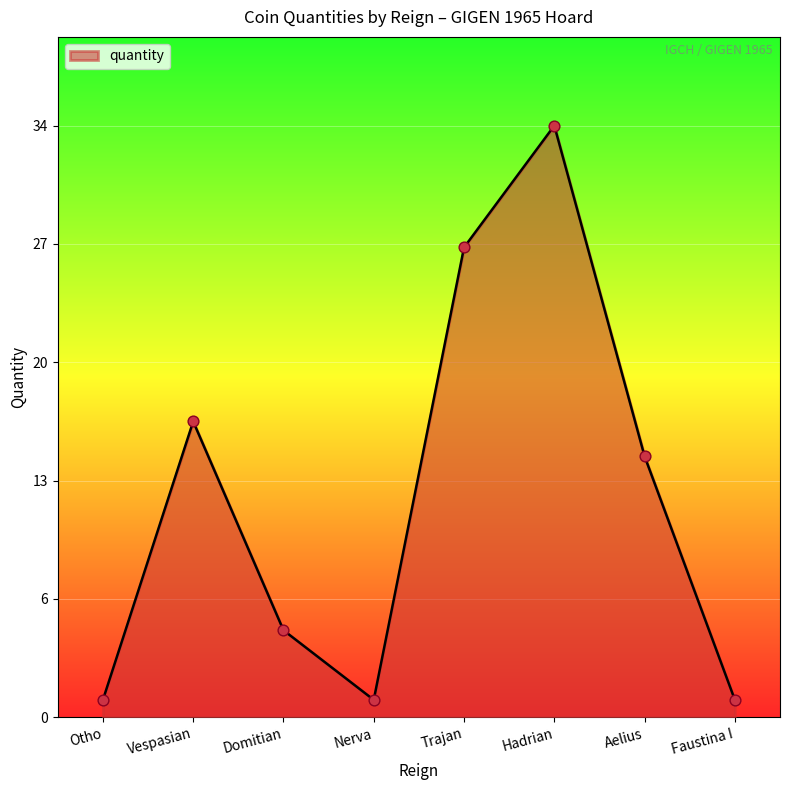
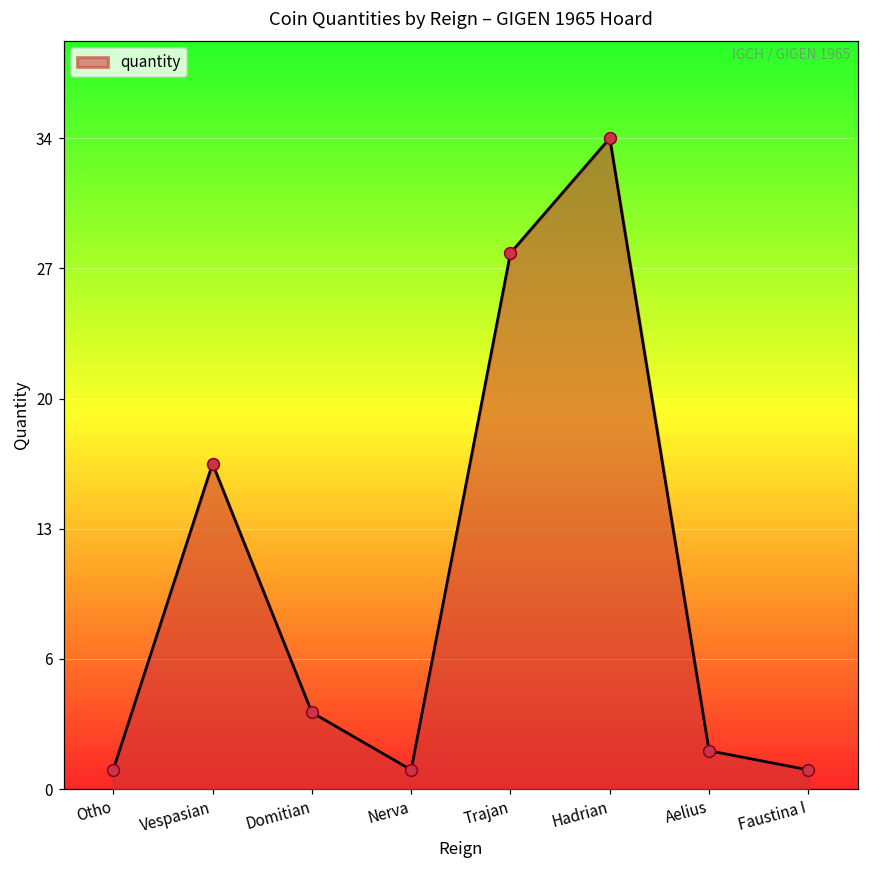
  {
    "Otho": 1,
    "Vespasian": 17,
-   "Domitian": 5,
+   "Domitian": 4,
    "Nerva": 1,
-   "Trajan": 27,
+   "Trajan": 28,
    "Hadrian": 34,
-   "Aelius": 15,
+   "Aelius": 2,
    "Faustina I": 1
  }
